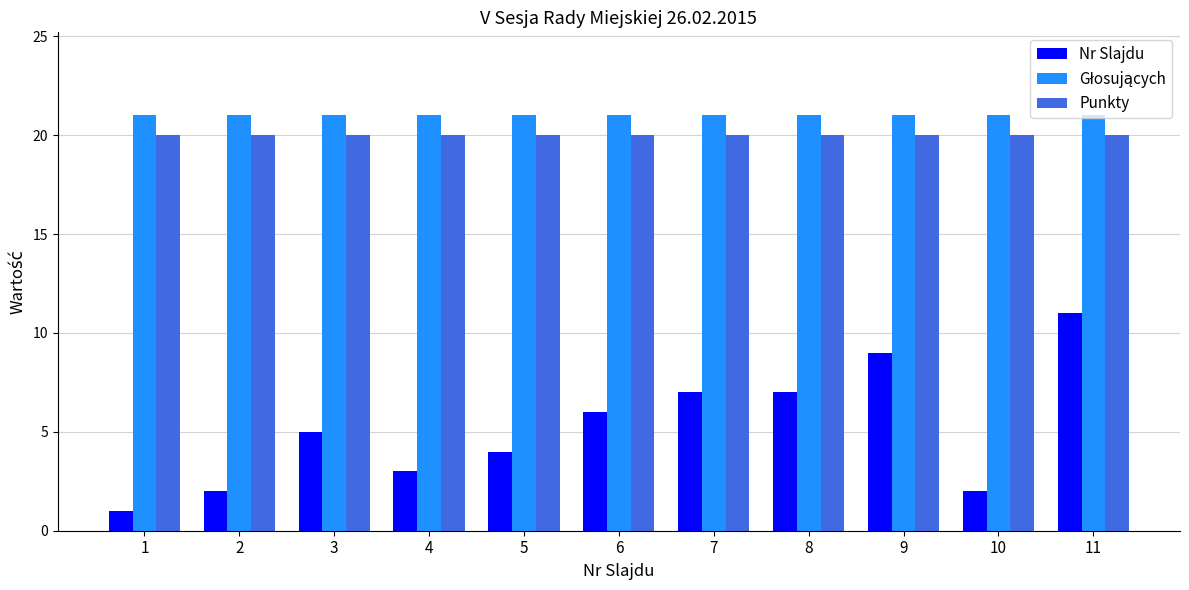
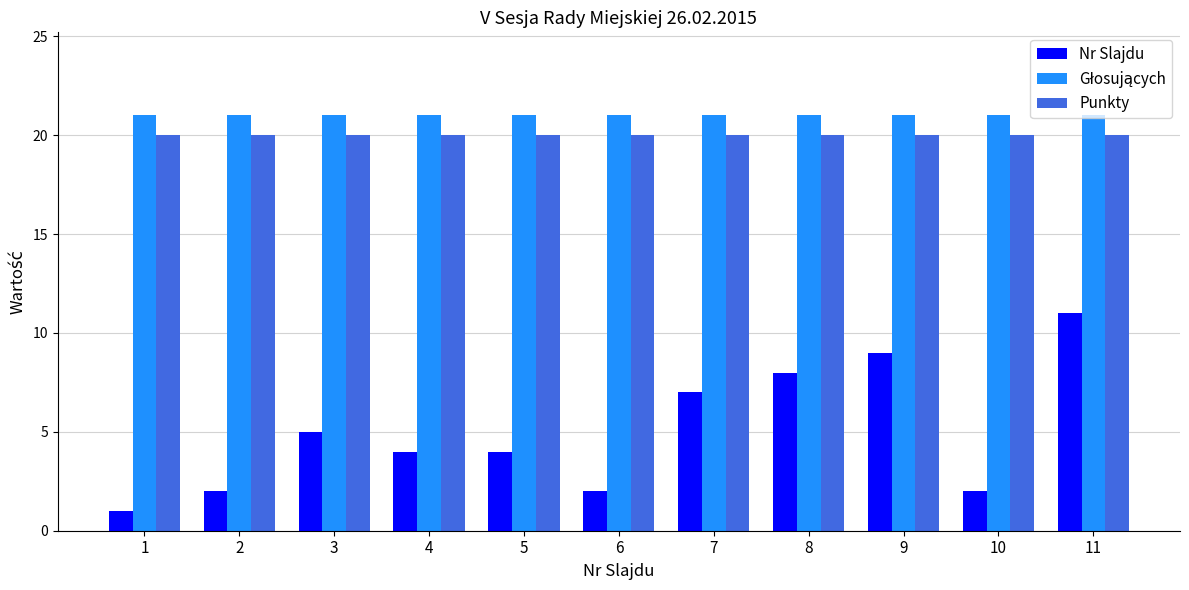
  {
    "Nr Slajdu": {
      "1": 1,
      "2": 2,
      "3": 5,
-     "4": 3,
+     "4": 4,
      "5": 4,
-     "6": 6,
+     "6": 2,
      "7": 7,
-     "8": 7,
+     "8": 8,
      "9": 9,
      "10": 2,
      "11": 11
    },
    "Głosujących": {
      "1": 21,
      "2": 21,
      "3": 21,
      "4": 21,
      "5": 21,
      "6": 21,
      "7": 21,
      "8": 21,
      "9": 21,
      "10": 21
    },
    "Punkty": {
      "1": 20,
      "2": 20,
      "3": 20,
      "4": 20,
      "5": 20,
      "6": 20,
      "7": 20,
      "8": 20,
      "9": 20,
      "10": 20,
      "11": 20
    }
  }
